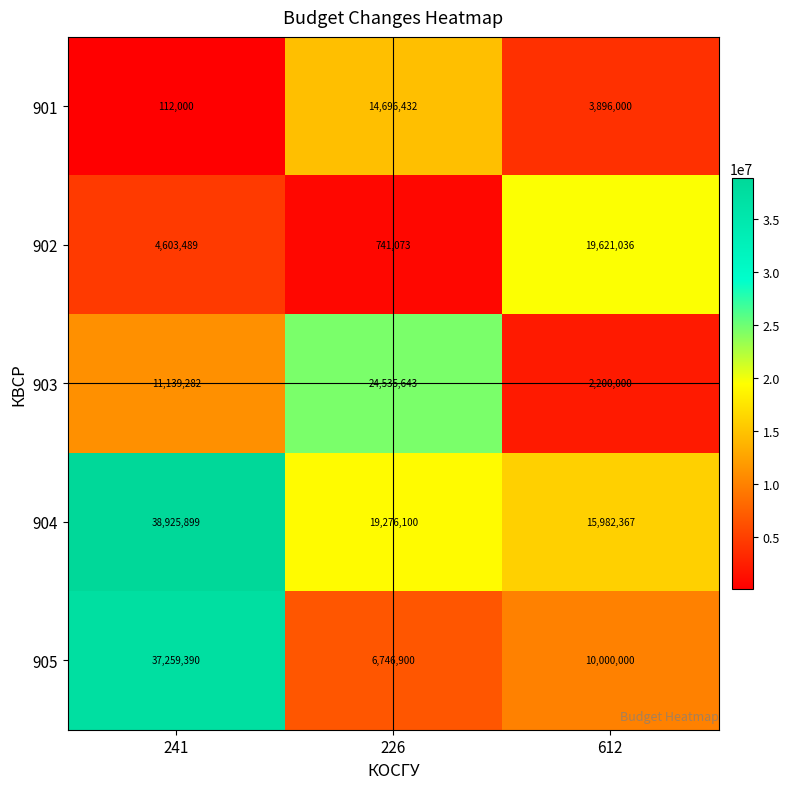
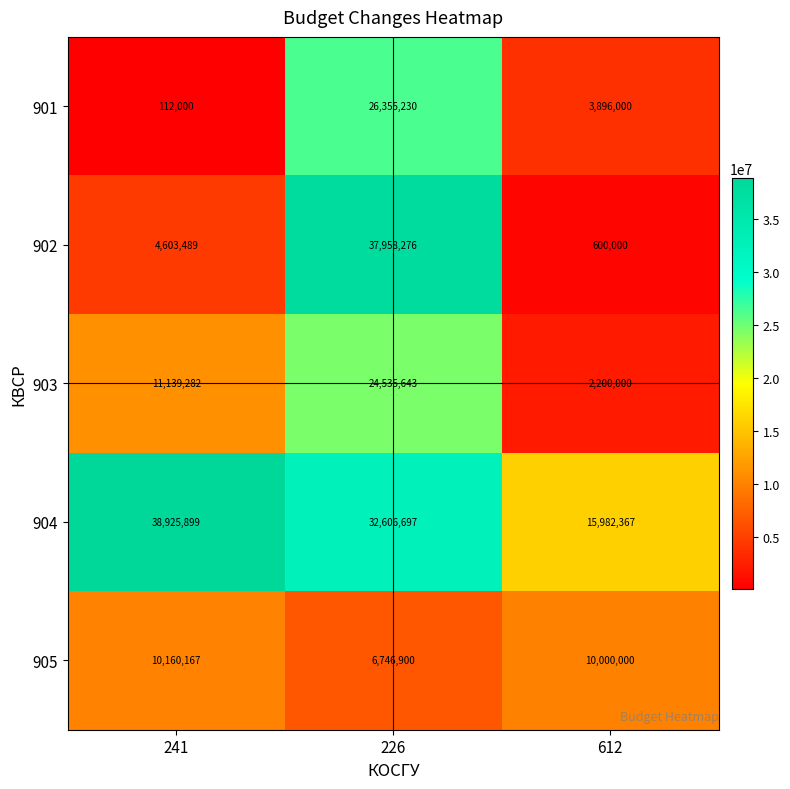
  {
    "901": {
      "241": "112,000",
-     "226": "14,696,432",
+     "226": "26,355,230",
      "612": "3,896,000"
    },
    "902": {
      "241": "4,603,489",
-     "226": "741,073",
-     "612": "19,621,036"
+     "226": "37,958,276",
+     "612": "600,000"
    },
    "903": {
      "241": "11,139,282",
      "226": "24,535,643",
      "612": "2,200,000"
    },
    "904": {
      "241": "38,925,899",
-     "226": "19,276,100",
+     "226": "32,606,697",
      "612": "15,982,367"
    },
    "905": {
-     "241": "37,259,390",
+     "241": "10,160,167",
      "226": "6,746,900"
    }
  }
